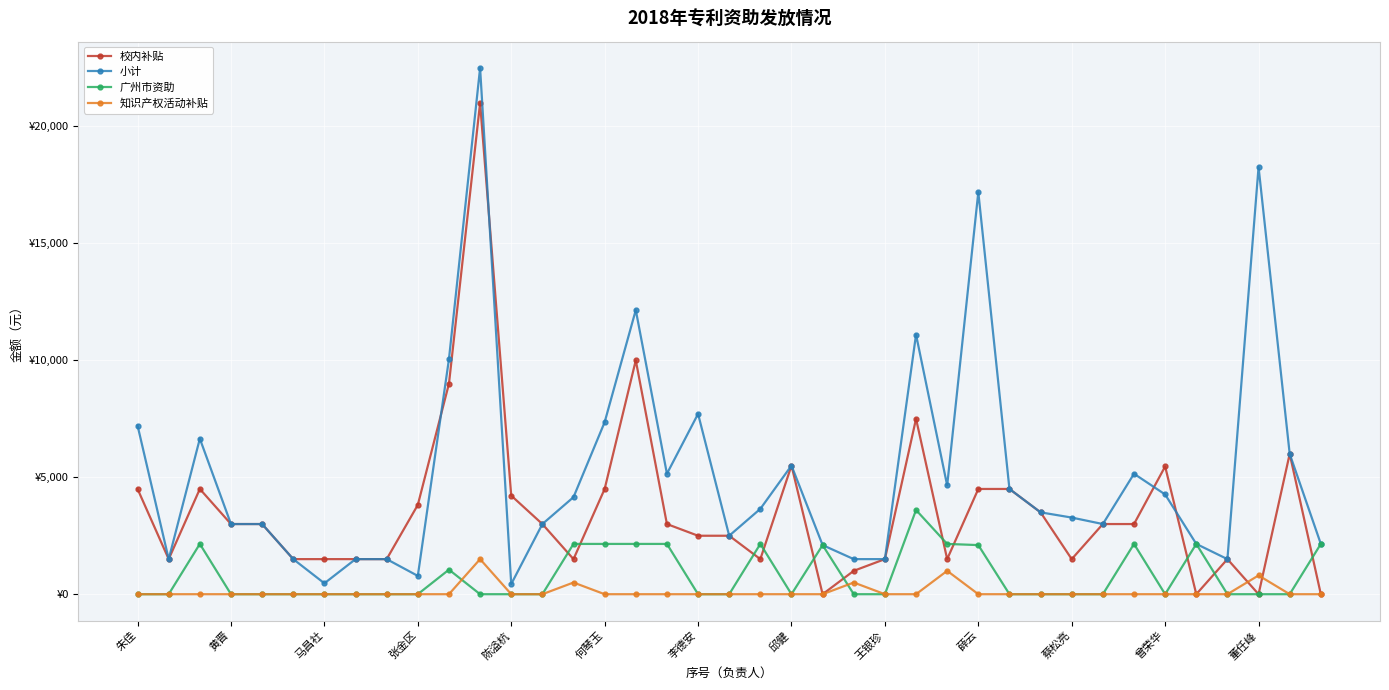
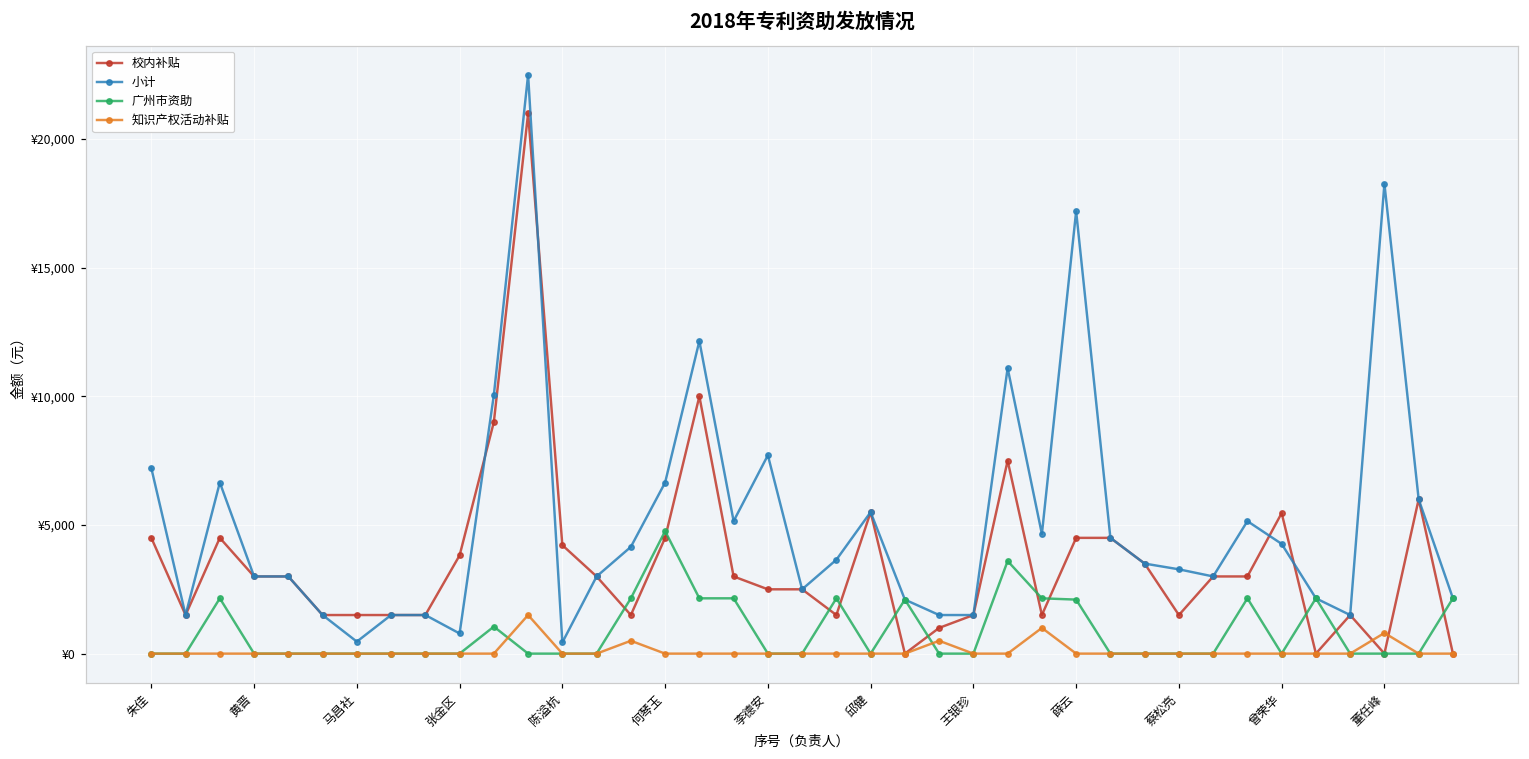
  {
    "校内补贴": {
      "朱佳": "¥4,500",
      "马昌社": "¥1,500",
      "张金区": "¥3,800",
      "陈溢杭": "¥4,200",
      "何琴玉": "¥4,500",
      "李德安": "¥2,500",
      "薛云": "¥4,500",
      "蔡松亮": "¥1,500",
      "曾荣华": "¥5,500"
    },
    "小计": {
      "朱佳": "¥7,200",
      "马昌社": "¥500",
      "张金区": "¥800",
      "陈溢杭": "¥400",
-     "何琴玉": "¥7,400",
+     "何琴玉": "¥6,700",
      "李德安": "¥7,700",
      "薛云": "¥17,200",
      "蔡松亮": "¥3,300",
      "曾荣华": "¥4,300",
      "董任峰": "¥18,300"
    },
    "广州市资助": {
-     "何琴玉": "¥2,200",
+     "何琴玉": "¥4,800",
      "薛云": "¥2,100"
    },
    "知识产权活动补贴": {
      "何琴玉": "¥0",
      "薛云": "¥0",
      "董任峰": "¥800"
    }
  }
